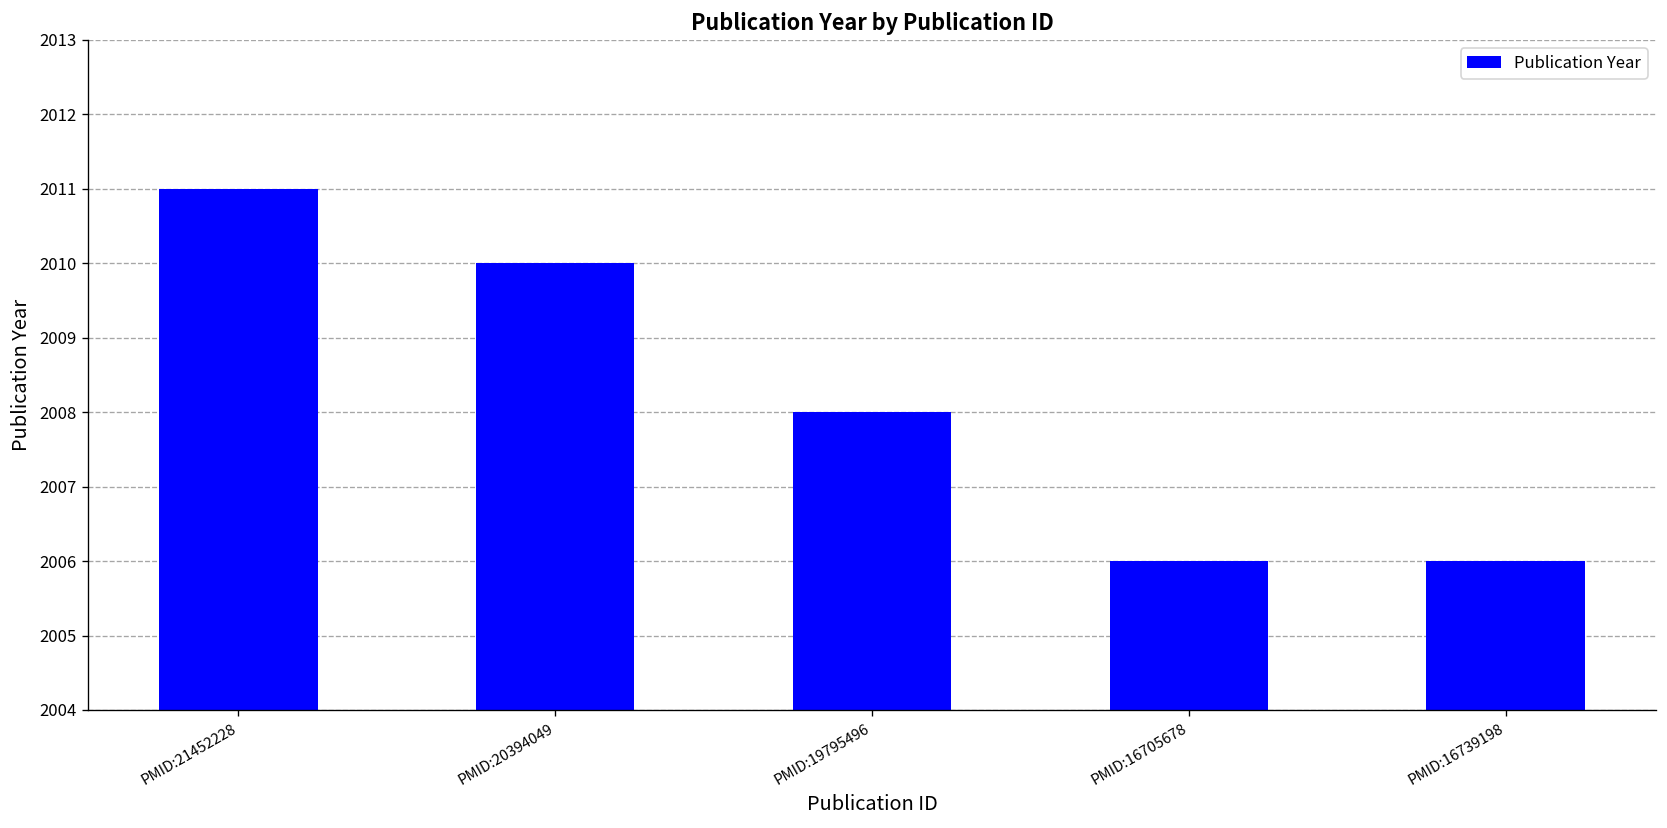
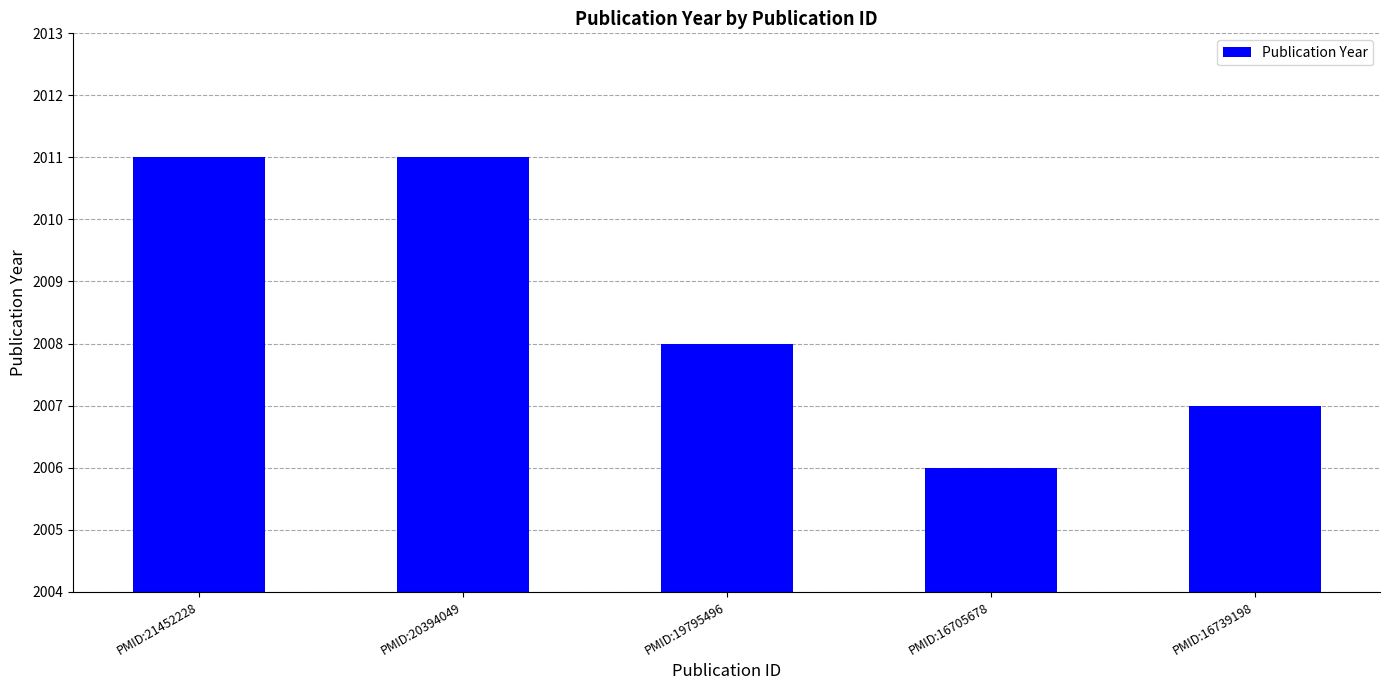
  {
    "PMID:21452228": 2011,
-   "PMID:20394049": 2010,
+   "PMID:20394049": 2011,
    "PMID:19795496": 2008,
    "PMID:16705678": 2006,
-   "PMID:16739198": 2006
+   "PMID:16739198": 2007
  }
